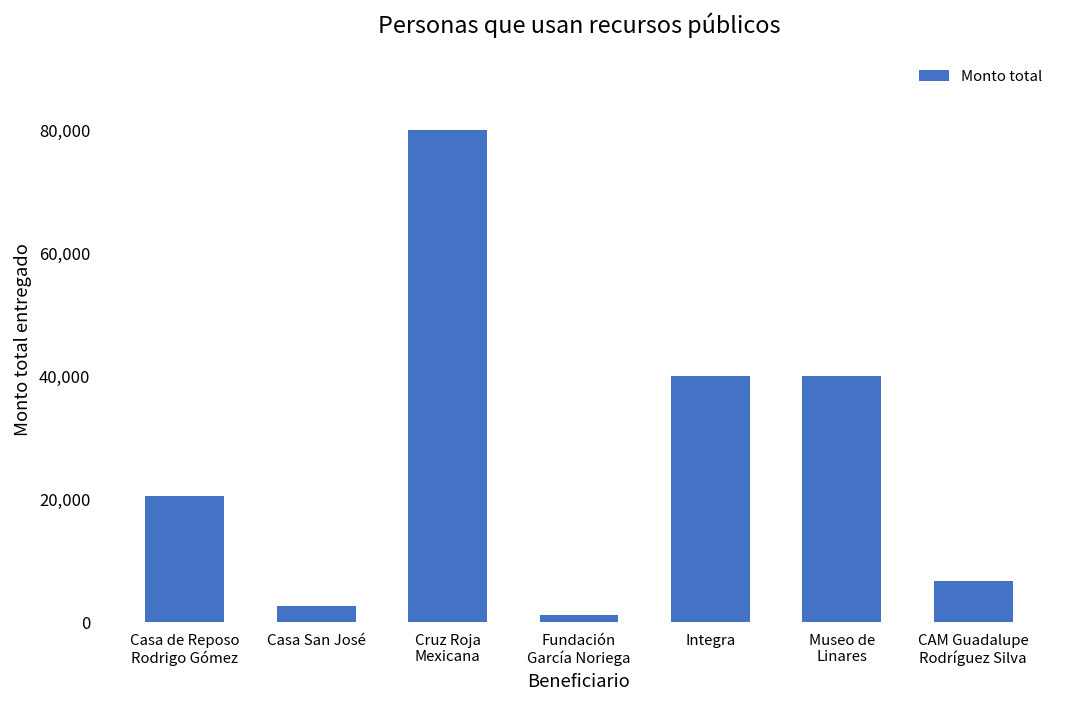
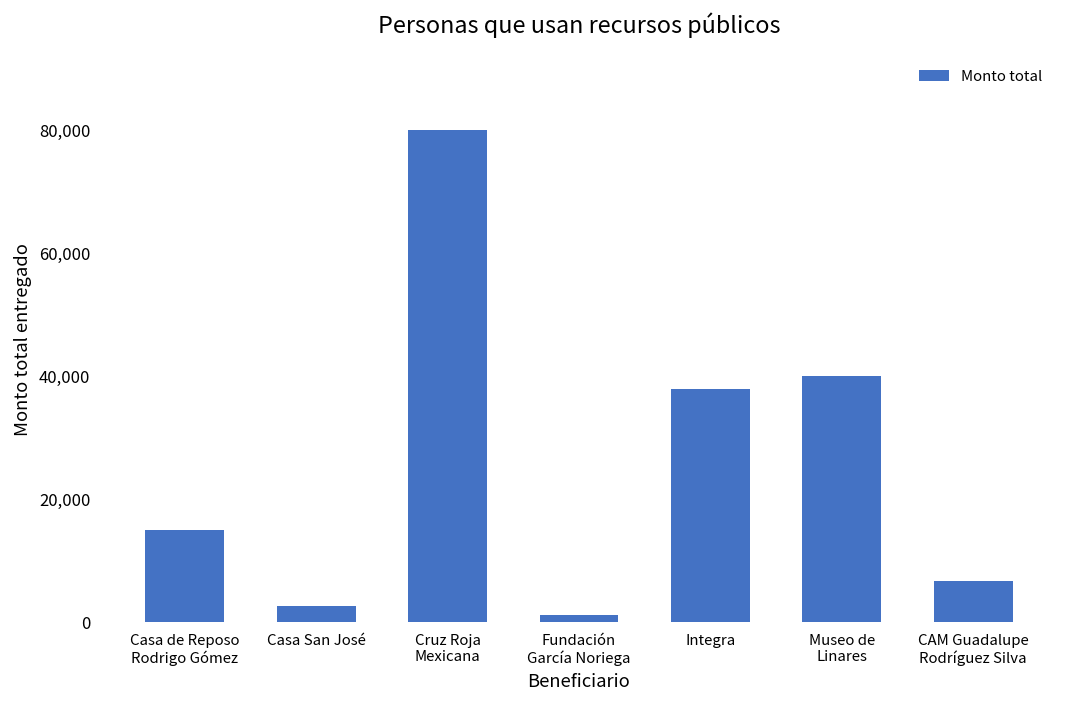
  {
-   "Casa de Reposo Rodrigo Gómez": "21,000",
+   "Casa de Reposo Rodrigo Gómez": "15,000",
    "Casa San José": "3,000",
    "Cruz Roja Mexicana": "80,000",
    "Fundación García Noriega": "1,000",
-   "Integra": "40,000",
+   "Integra": "38,000",
    "Museo de Linares": "40,000",
    "CAM Guadalupe Rodríguez Silva": "7,000"
  }
